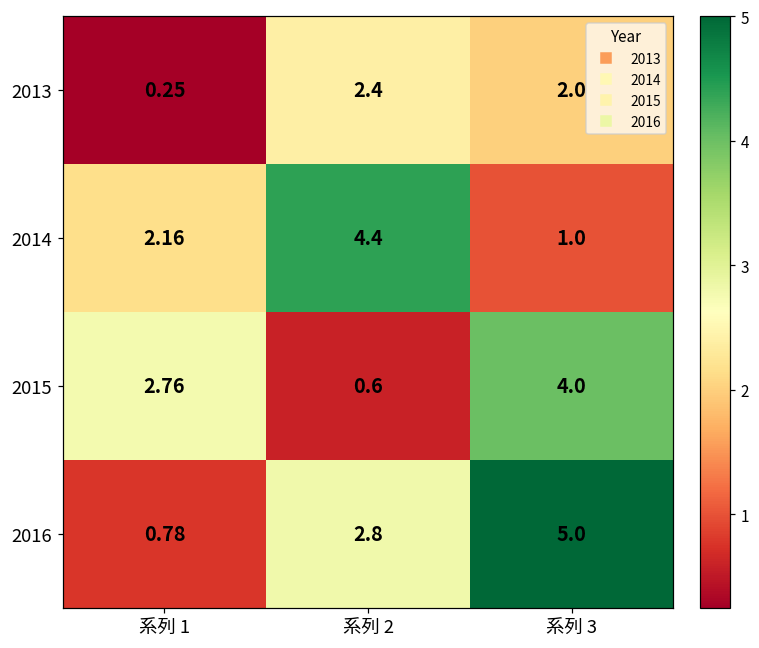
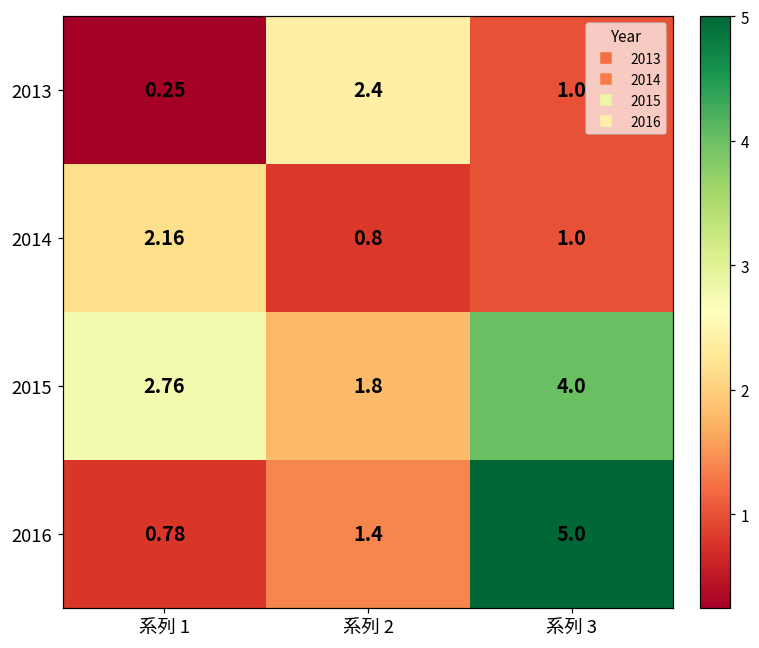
  {
    "2013": {
      "系列 1": 0.25,
      "系列 2": 2.4,
-     "系列 3": 2.0
+     "系列 3": 1.0
    },
    "2014": {
      "系列 1": 2.16,
-     "系列 2": 4.4,
+     "系列 2": 0.8,
      "系列 3": 1.0
    },
    "2015": {
      "系列 1": 2.76,
-     "系列 2": 0.6,
+     "系列 2": 1.8,
      "系列 3": 4.0
    },
    "2016": {
      "系列 1": 0.78,
-     "系列 2": 2.8,
+     "系列 2": 1.4,
      "系列 3": 5.0
    }
  }
